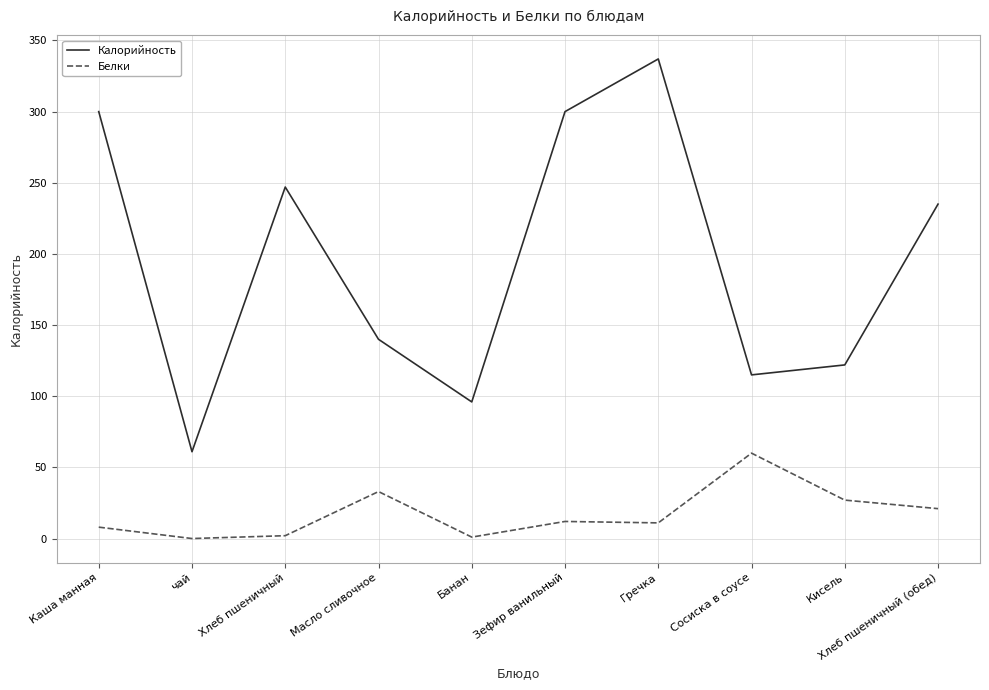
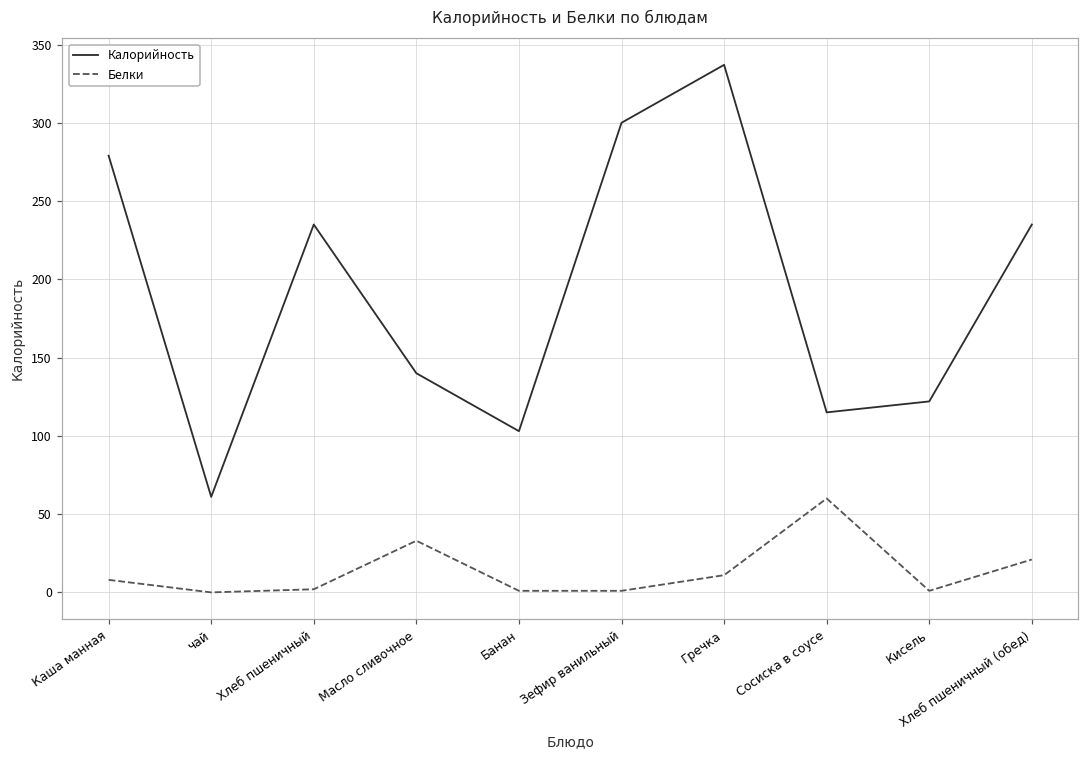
  {
    "Калорийность": {
-     "Каша манная": 300,
+     "Каша манная": 279,
      "чай": 61,
-     "Хлеб пшеничный": 247,
+     "Хлеб пшеничный": 235,
      "Масло сливочное": 140,
-     "Банан": 96,
+     "Банан": 103,
      "Зефир ванильный": 300,
      "Гречка": 337,
      "Сосиска в соусе": 115,
      "Кисель": 122,
      "Хлеб пшеничный (обед)": 235
    },
    "Белки": {
      "Каша манная": 8,
      "чай": 0,
      "Хлеб пшеничный": 2,
      "Масло сливочное": 33,
      "Банан": 1,
-     "Зефир ванильный": 12,
+     "Зефир ванильный": 1,
      "Гречка": 11,
      "Сосиска в соусе": 60,
-     "Кисель": 27,
+     "Кисель": 1,
      "Хлеб пшеничный (обед)": 21
    }
  }
